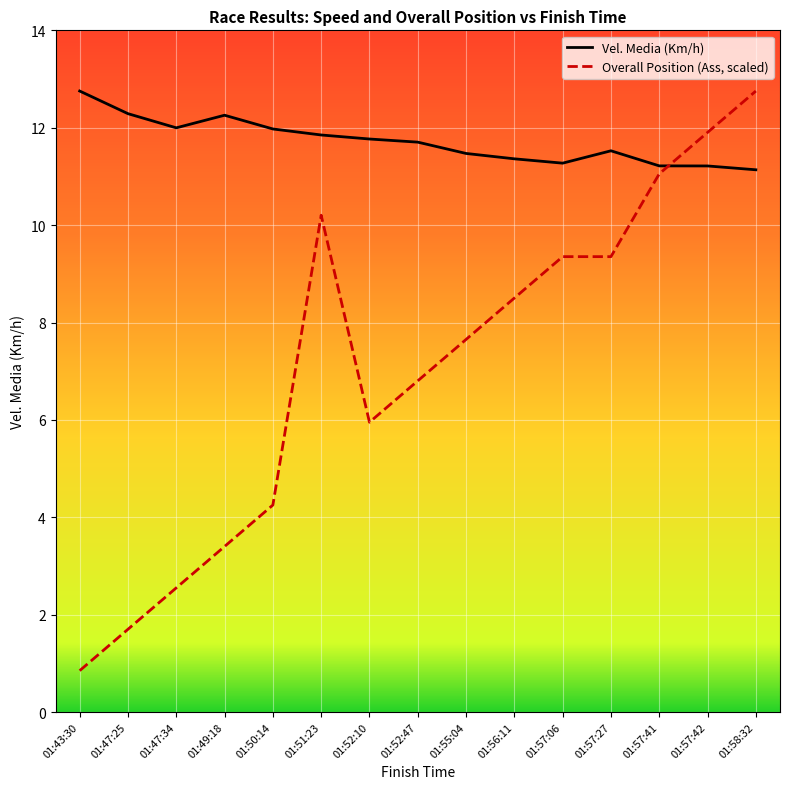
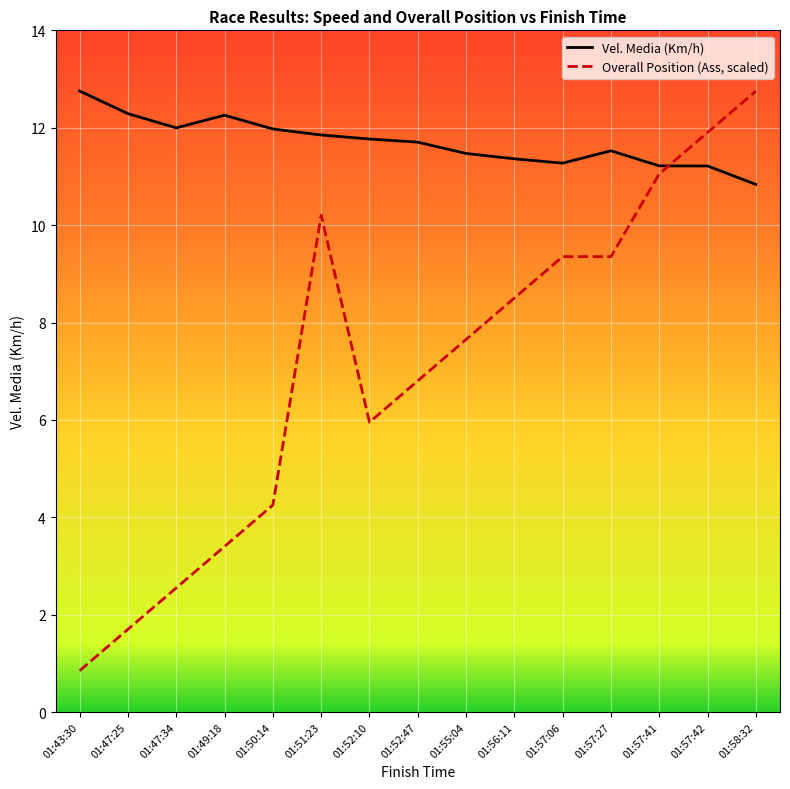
  {
    "Vel. Media (Km/h)": {
      "01:43:30": 12.8,
      "01:47:25": 12.3,
      "01:47:34": 12.0,
      "01:49:18": 12.3,
      "01:50:14": 12.0,
      "01:51:23": 11.9,
      "01:52:10": 11.8,
      "01:52:47": 11.7,
      "01:55:04": 11.5,
      "01:56:11": 11.4,
      "01:57:06": 11.3,
      "01:57:27": 11.5,
      "01:57:41": 11.2,
      "01:57:42": 11.2,
-     "01:58:32": 11.1
+     "01:58:32": 10.8
    },
    "Overall Position (Ass, scaled)": {
      "01:43:30": 0.9,
      "01:47:25": 1.7,
      "01:47:34": 2.6,
      "01:49:18": 3.4,
      "01:50:14": 4.3,
      "01:51:23": 10.2,
      "01:52:10": 6.0,
      "01:52:47": 6.8,
      "01:55:04": 7.7,
      "01:56:11": 8.5,
      "01:57:06": 9.4,
      "01:57:27": 9.4,
      "01:57:41": 11.1,
      "01:57:42": 11.9,
      "01:58:32": 12.8
    }
  }
